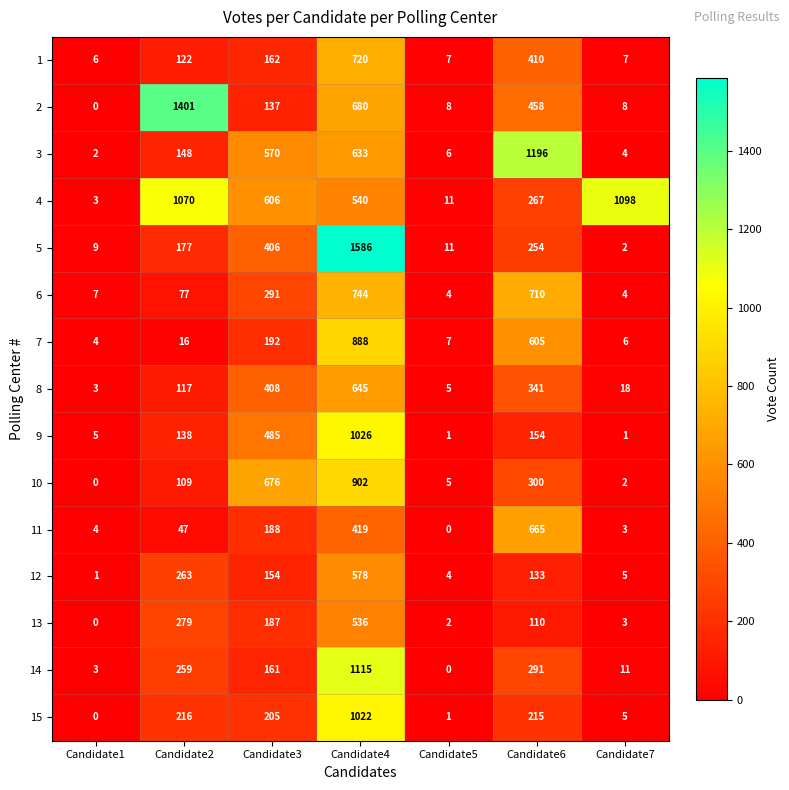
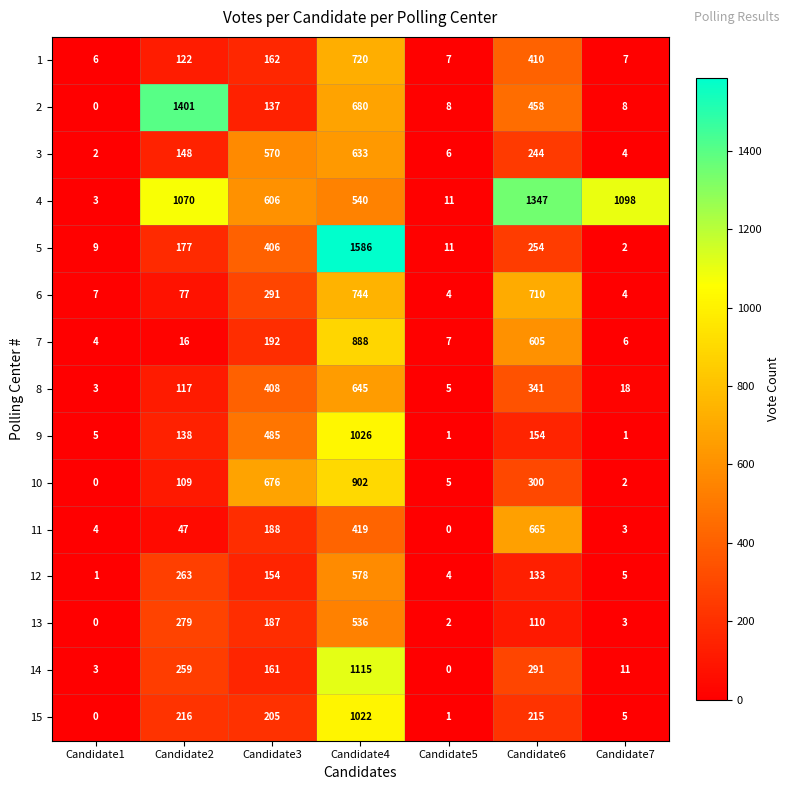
  {
    "1": {
      "Candidate1": 6,
      "Candidate2": 122,
      "Candidate3": 162,
      "Candidate4": 720,
      "Candidate5": 7,
      "Candidate6": 410,
      "Candidate7": 7
    },
    "2": {
      "Candidate1": 0,
      "Candidate2": 1401,
      "Candidate3": 137,
      "Candidate4": 680,
      "Candidate5": 8,
      "Candidate6": 458,
      "Candidate7": 8
    },
    "3": {
      "Candidate1": 2,
      "Candidate2": 148,
      "Candidate3": 570,
      "Candidate4": 633,
      "Candidate5": 6,
-     "Candidate6": 1196,
+     "Candidate6": 244,
      "Candidate7": 4
    },
    "4": {
      "Candidate1": 3,
      "Candidate2": 1070,
      "Candidate3": 606,
      "Candidate4": 540,
      "Candidate5": 11,
-     "Candidate6": 267,
+     "Candidate6": 1347,
      "Candidate7": 1098
    },
    "5": {
      "Candidate1": 9,
      "Candidate2": 177,
      "Candidate3": 406,
      "Candidate4": 1586,
      "Candidate5": 11,
      "Candidate6": 254,
      "Candidate7": 2
    },
    "6": {
      "Candidate1": 7,
      "Candidate2": 77,
      "Candidate3": 291,
      "Candidate4": 744,
      "Candidate5": 4,
      "Candidate6": 710,
      "Candidate7": 4
    },
    "7": {
      "Candidate1": 4,
      "Candidate2": 16,
      "Candidate3": 192,
      "Candidate4": 888,
      "Candidate5": 7,
      "Candidate6": 605,
      "Candidate7": 6
    },
    "8": {
      "Candidate1": 3,
      "Candidate2": 117,
      "Candidate3": 408,
      "Candidate4": 645,
      "Candidate5": 5,
      "Candidate6": 341,
      "Candidate7": 18
    },
    "9": {
      "Candidate1": 5,
      "Candidate2": 138,
      "Candidate3": 485,
      "Candidate4": 1026,
      "Candidate5": 1,
      "Candidate6": 154,
      "Candidate7": 1
    },
    "10": {
      "Candidate1": 0,
      "Candidate2": 109,
      "Candidate3": 676,
      "Candidate4": 902,
      "Candidate5": 5,
      "Candidate6": 300,
      "Candidate7": 2
    },
    "11": {
      "Candidate1": 4,
      "Candidate2": 47,
      "Candidate3": 188,
      "Candidate4": 419,
      "Candidate5": 0,
      "Candidate6": 665,
      "Candidate7": 3
    },
    "12": {
      "Candidate1": 1,
      "Candidate2": 263,
      "Candidate3": 154,
      "Candidate4": 578,
      "Candidate5": 4,
      "Candidate6": 133,
      "Candidate7": 5
    },
    "13": {
      "Candidate1": 0,
      "Candidate2": 279,
      "Candidate3": 187,
      "Candidate4": 536,
      "Candidate5": 2,
      "Candidate6": 110,
      "Candidate7": 3
    },
    "14": {
      "Candidate1": 3,
      "Candidate2": 259,
      "Candidate3": 161,
      "Candidate4": 1115,
      "Candidate5": 0,
      "Candidate6": 291,
      "Candidate7": 11
    },
    "15": {
      "Candidate1": 0,
      "Candidate2": 216,
      "Candidate3": 205,
      "Candidate4": 1022,
      "Candidate5": 1,
      "Candidate6": 215,
      "Candidate7": 5
    }
  }
